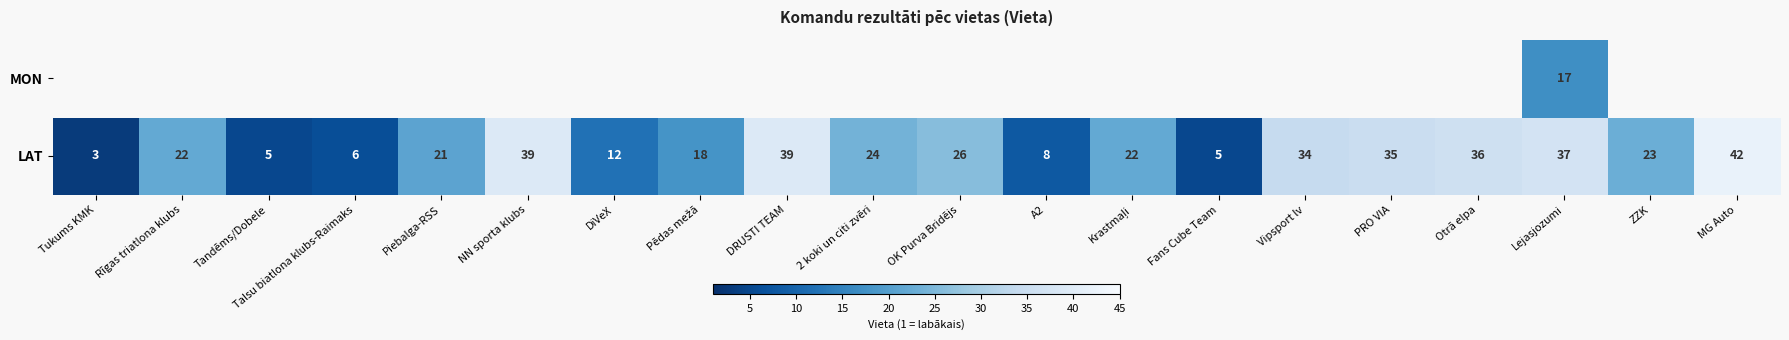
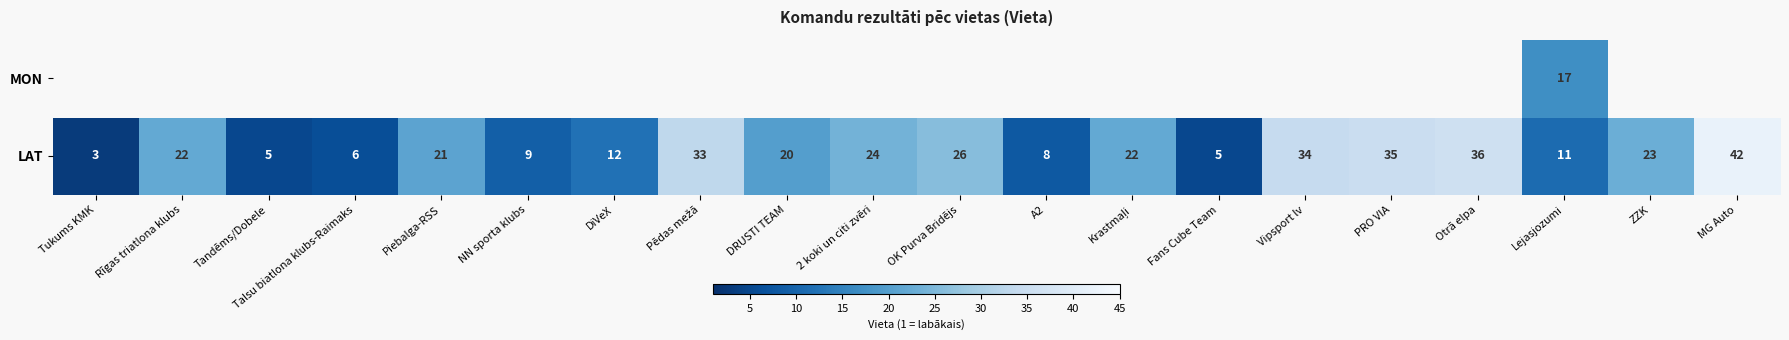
  {
    "MON": {
      "Lejasjozumi": 17
    },
    "LAT": {
      "Tukums KMK": 3,
      "Rīgas triatlona klubs": 22,
      "Tandēms/Dobele": 5,
      "Talsu biatlona klubs-Raimaks": 6,
      "Piebalga-RSS": 21,
-     "NN sporta klubs": 39,
+     "NN sporta klubs": 9,
      "DiVeX": 12,
-     "Pēdas mežā": 18,
-     "DRUSTI TEAM": 39,
+     "Pēdas mežā": 33,
+     "DRUSTI TEAM": 20,
      "2 koki un citi zvēri": 24,
      "OK Purva Bridējs": 26,
      "A2": 8,
      "Krastmaļi": 22,
      "Fans Cube Team": 5,
      "Vipsport lv": 34,
      "PRO VIA": 35,
      "Otrā elpa": 36,
-     "Lejasjozumi": 37,
+     "Lejasjozumi": 11,
      "ZZK": 23,
      "MG Auto": 42
    }
  }
